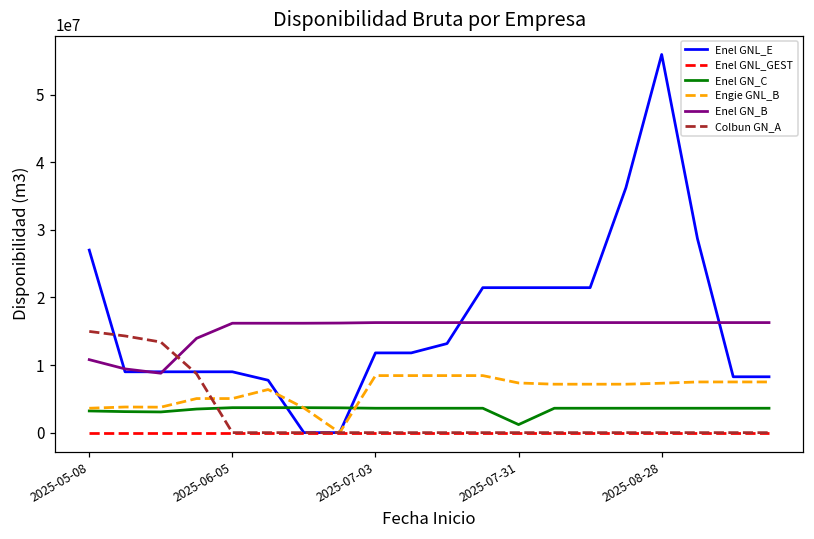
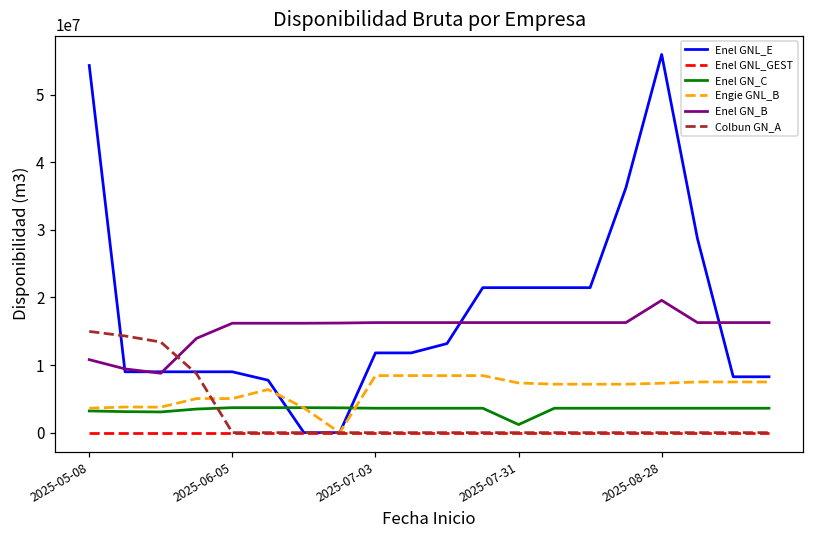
  {
    "Enel GNL_E": {
-     "2025-05-08": 27000000,
+     "2025-05-08": 54000000,
      "2025-06-05": 9000000,
      "2025-07-03": 12000000,
      "2025-07-31": 21000000,
      "2025-08-28": 56000000
    },
    "Enel GNL_GEST": {
      "2025-05-08": 0
    },
    "Enel GN_C": {
      "2025-06-05": 4000000,
      "2025-07-03": 4000000,
      "2025-07-31": 1000000,
      "2025-08-28": 4000000
    },
    "Engie GNL_B": {
      "2025-06-05": 5000000,
      "2025-07-03": 8000000,
      "2025-07-31": 7000000,
      "2025-08-28": 7000000
    },
    "Enel GN_B": {
      "2025-05-08": 11000000,
      "2025-06-05": 16000000,
      "2025-07-03": 16000000,
      "2025-07-31": 16000000,
-     "2025-08-28": 16000000
+     "2025-08-28": 20000000
    },
    "Colbun GN_A": {
      "2025-05-08": 15000000
    }
  }
